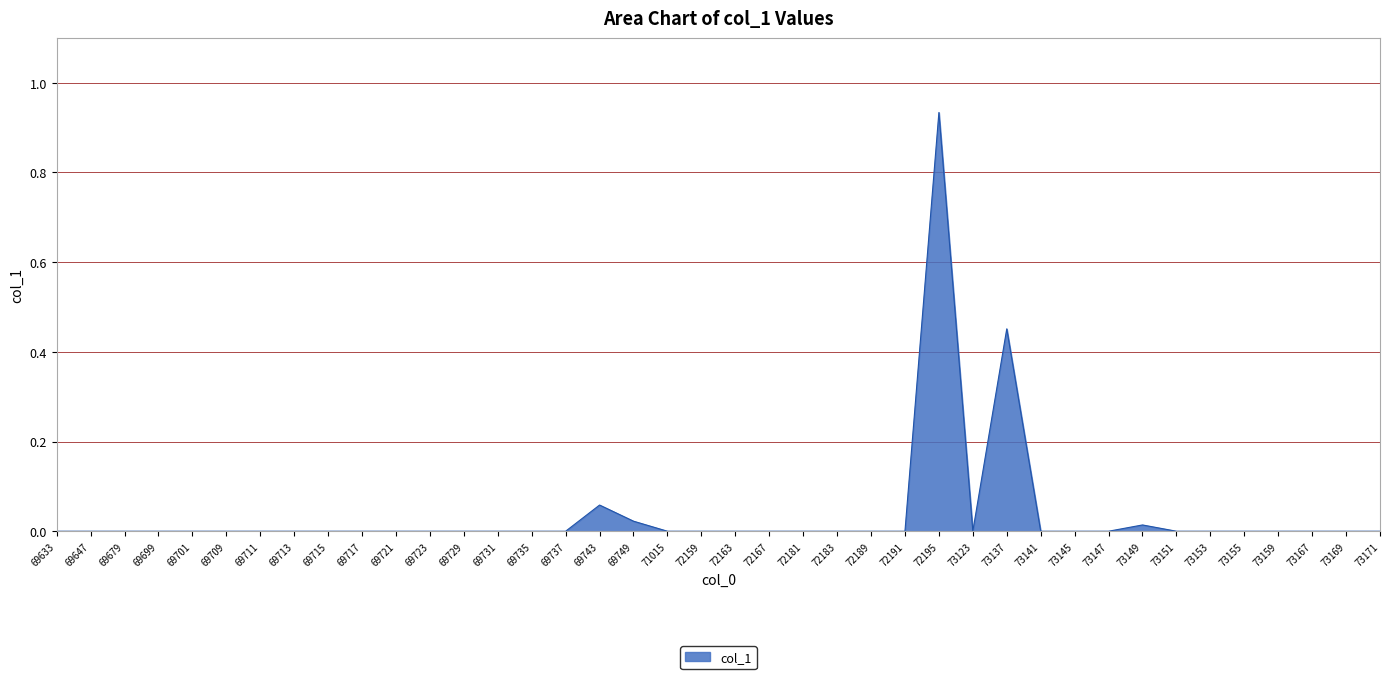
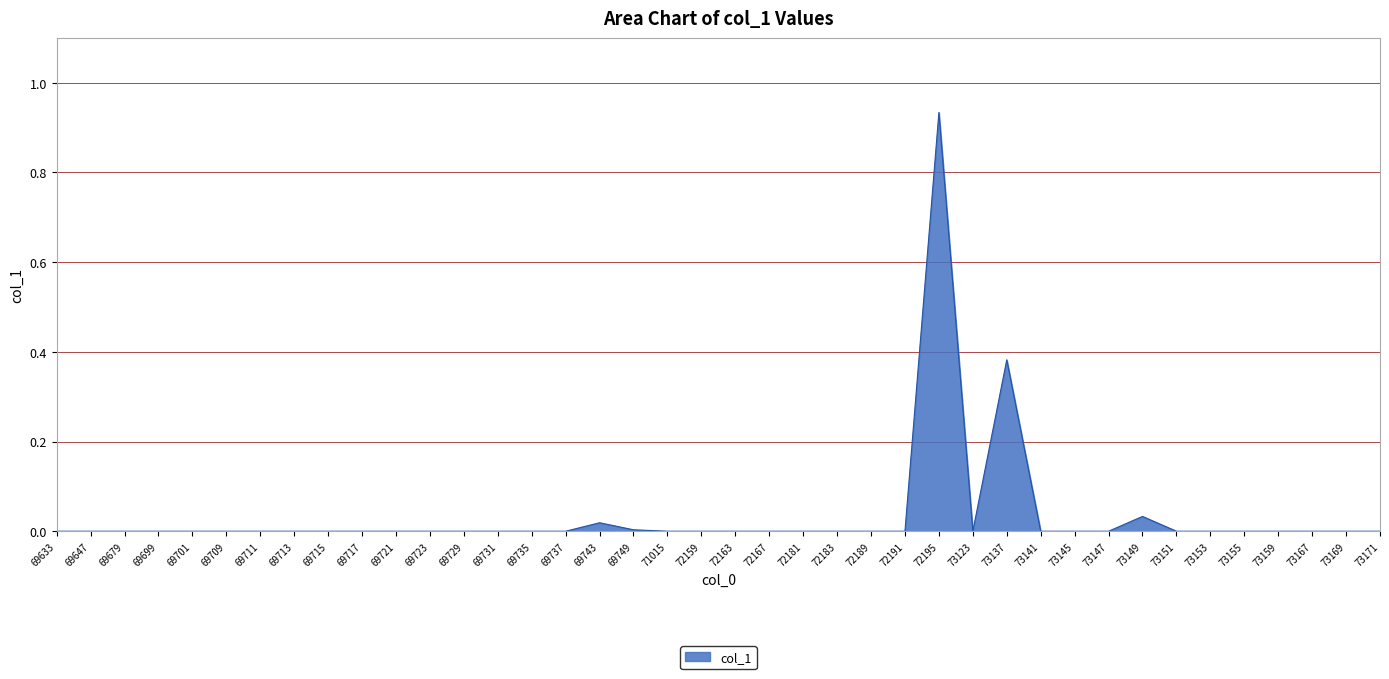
  {
    "69633": 0.00,
    "69647": 0.00,
    "69679": 0.00,
    "69699": 0.00,
    "69701": 0.00,
    "69709": 0.00,
    "69711": 0.00,
    "69713": 0.00,
    "69715": 0.00,
    "69717": 0.00,
    "69721": 0.00,
    "69723": 0.00,
    "69729": 0.00,
    "69731": 0.00,
    "69735": 0.00,
    "69737": 0.00,
-   "69743": 0.06,
-   "69749": 0.02,
+   "69743": 0.02,
+   "69749": 0.00,
    "71015": 0.00,
    "72159": 0.00,
    "72163": 0.00,
    "72167": 0.00,
    "72181": 0.00,
    "72183": 0.00,
    "72189": 0.00,
    "72191": 0.00,
    "72195": 0.93,
    "73123": 0.00,
-   "73137": 0.45,
+   "73137": 0.38,
    "73141": 0.00,
    "73145": 0.00,
    "73147": 0.00,
-   "73149": 0.01,
+   "73149": 0.03,
    "73151": 0.00,
    "73153": 0.00,
    "73155": 0.00,
    "73159": 0.00,
    "73167": 0.00,
    "73169": 0.00,
    "73171": 0.00
  }
